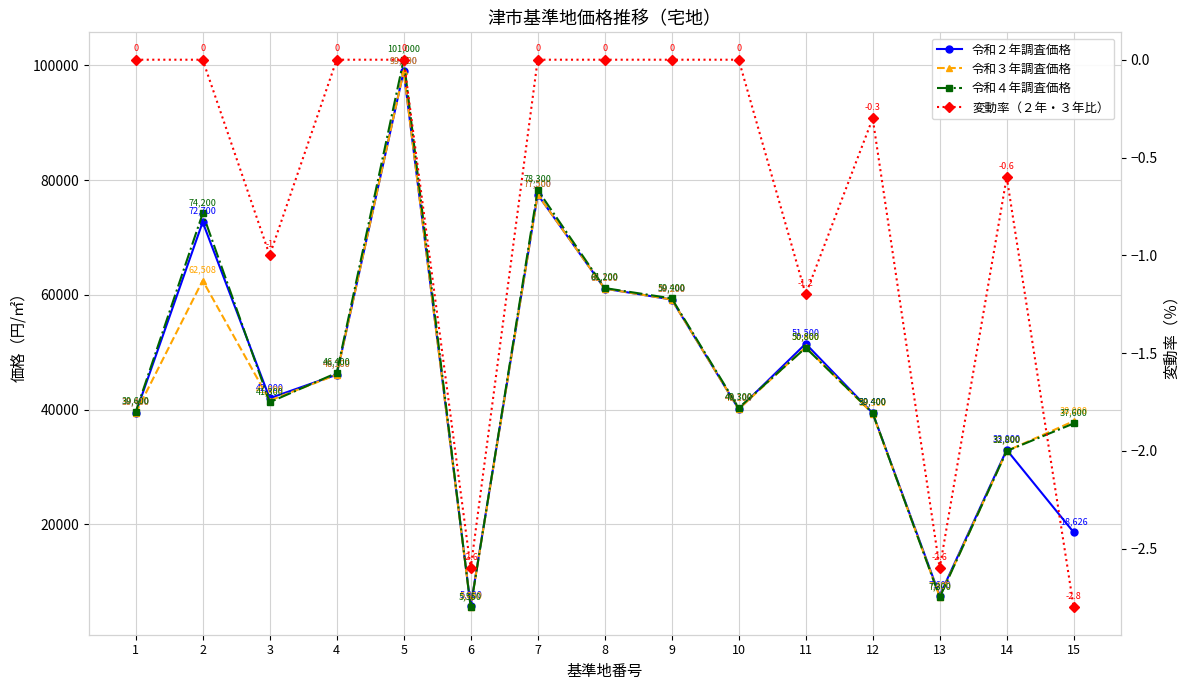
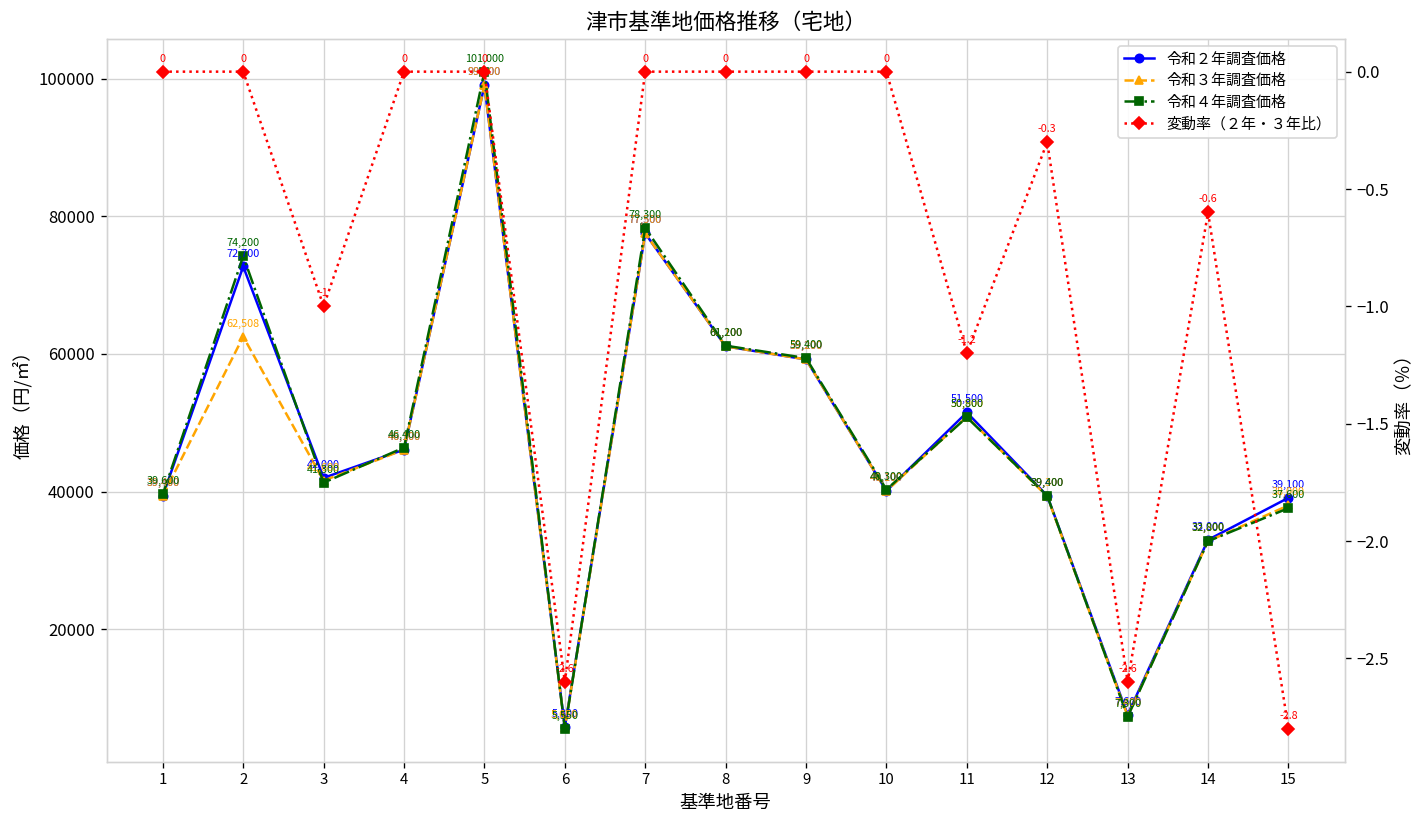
  {
    "令和２年調査価格": {
-     "15": "18,626"
+     "15": "39,100"
    },
    "令和３年調査価格": {
      "2": "62,508"
    },
    "令和４年調査価格": {
      "2": "74,200"
    },
    "変動率（２年・３年比）": {
      "1": "0",
      "2": "0",
      "3": "-1",
      "4": "0",
      "6": "-2.6",
      "7": "0",
      "8": "0",
      "9": "0",
      "10": "0",
      "11": "-1.2",
      "12": "-0.3",
      "13": "-2.6",
      "14": "-0.6",
      "15": "-2.8"
    }
  }
